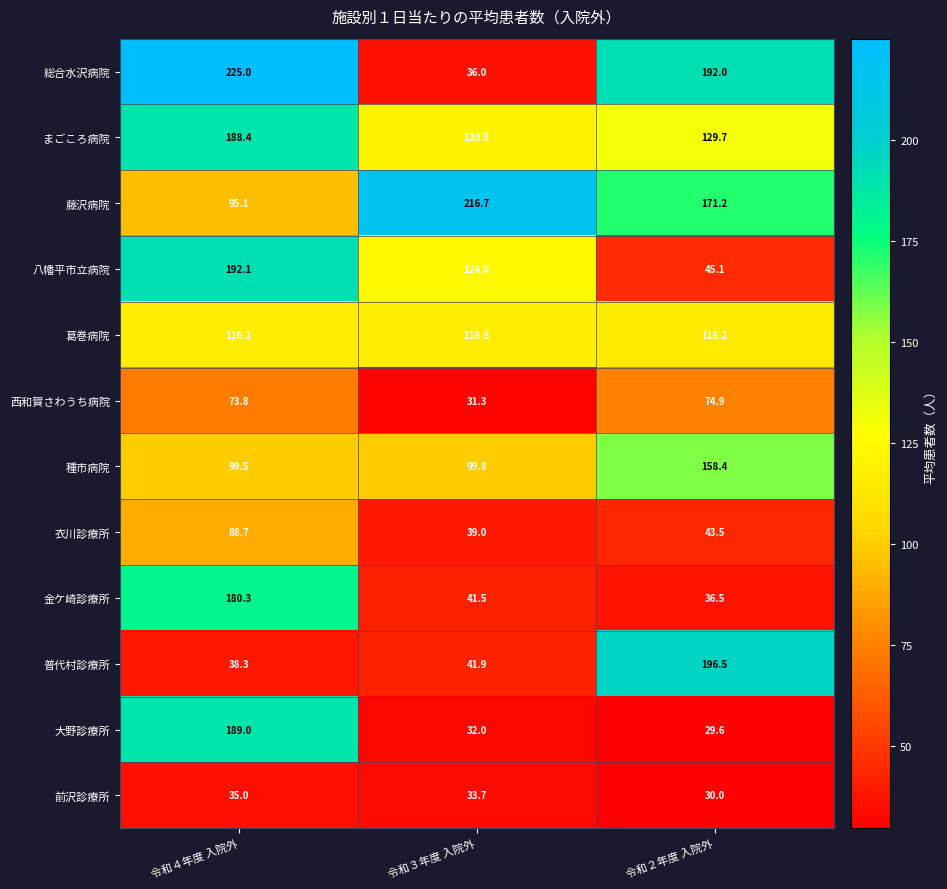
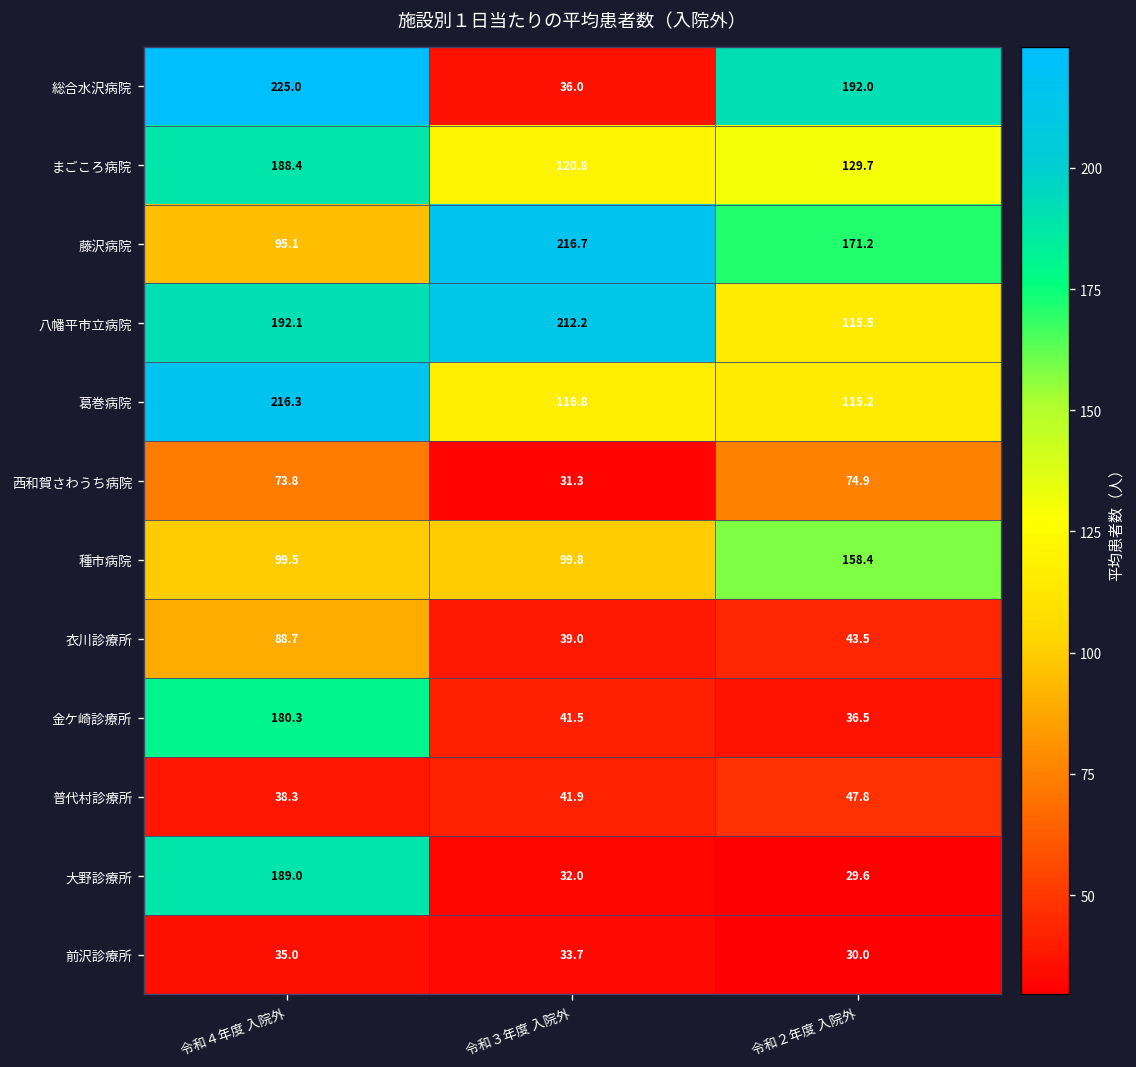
  {
    "総合水沢病院": {
      "令和４年度 入院外": 225.0,
      "令和３年度 入院外": 36.0,
      "令和２年度 入院外": 192.0
    },
    "まごころ病院": {
      "令和４年度 入院外": 188.4,
      "令和３年度 入院外": 120.8,
      "令和２年度 入院外": 129.7
    },
    "藤沢病院": {
      "令和４年度 入院外": 95.1,
      "令和３年度 入院外": 216.7,
      "令和２年度 入院外": 171.2
    },
    "八幡平市立病院": {
      "令和４年度 入院外": 192.1,
-     "令和３年度 入院外": 124.0,
-     "令和２年度 入院外": 45.1
+     "令和３年度 入院外": 212.2,
+     "令和２年度 入院外": 115.5
    },
    "葛巻病院": {
-     "令和４年度 入院外": 116.1,
+     "令和４年度 入院外": 216.3,
      "令和３年度 入院外": 116.8,
      "令和２年度 入院外": 115.2
    },
    "西和賀さわうち病院": {
      "令和４年度 入院外": 73.8,
      "令和３年度 入院外": 31.3,
      "令和２年度 入院外": 74.9
    },
    "種市病院": {
      "令和４年度 入院外": 99.5,
      "令和３年度 入院外": 99.8,
      "令和２年度 入院外": 158.4
    },
    "衣川診療所": {
      "令和４年度 入院外": 88.7,
      "令和３年度 入院外": 39.0,
      "令和２年度 入院外": 43.5
    },
    "金ケ崎診療所": {
      "令和４年度 入院外": 180.3,
      "令和３年度 入院外": 41.5,
      "令和２年度 入院外": 36.5
    },
    "普代村診療所": {
      "令和４年度 入院外": 38.3,
      "令和３年度 入院外": 41.9,
-     "令和２年度 入院外": 196.5
+     "令和２年度 入院外": 47.8
    },
    "大野診療所": {
      "令和４年度 入院外": 189.0,
      "令和３年度 入院外": 32.0,
      "令和２年度 入院外": 29.6
    },
    "前沢診療所": {
      "令和４年度 入院外": 35.0,
      "令和３年度 入院外": 33.7,
      "令和２年度 入院外": 30.0
    }
  }
